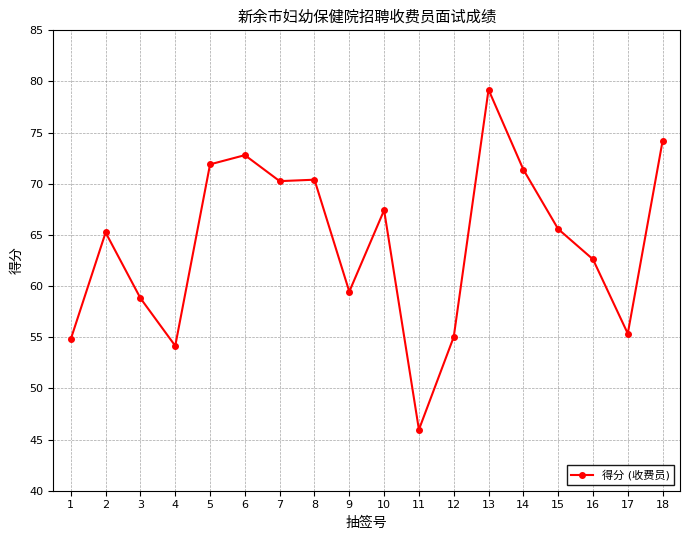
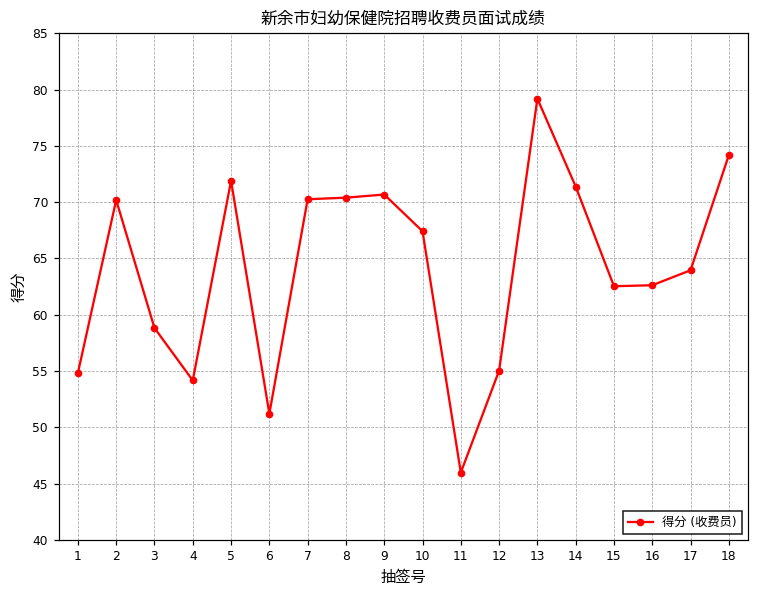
  {
    "1": 54.8,
-   "2": 65.2,
+   "2": 70.2,
    "3": 58.8,
    "4": 54.2,
    "5": 71.9,
-   "6": 72.8,
+   "6": 51.2,
    "7": 70.3,
    "8": 70.4,
-   "9": 59.5,
+   "9": 70.7,
    "10": 67.4,
    "11": 46.0,
    "12": 55.0,
    "13": 79.2,
    "14": 71.4,
-   "15": 65.6,
+   "15": 62.5,
    "16": 62.6,
-   "17": 55.4,
+   "17": 64.0,
    "18": 74.2
  }
